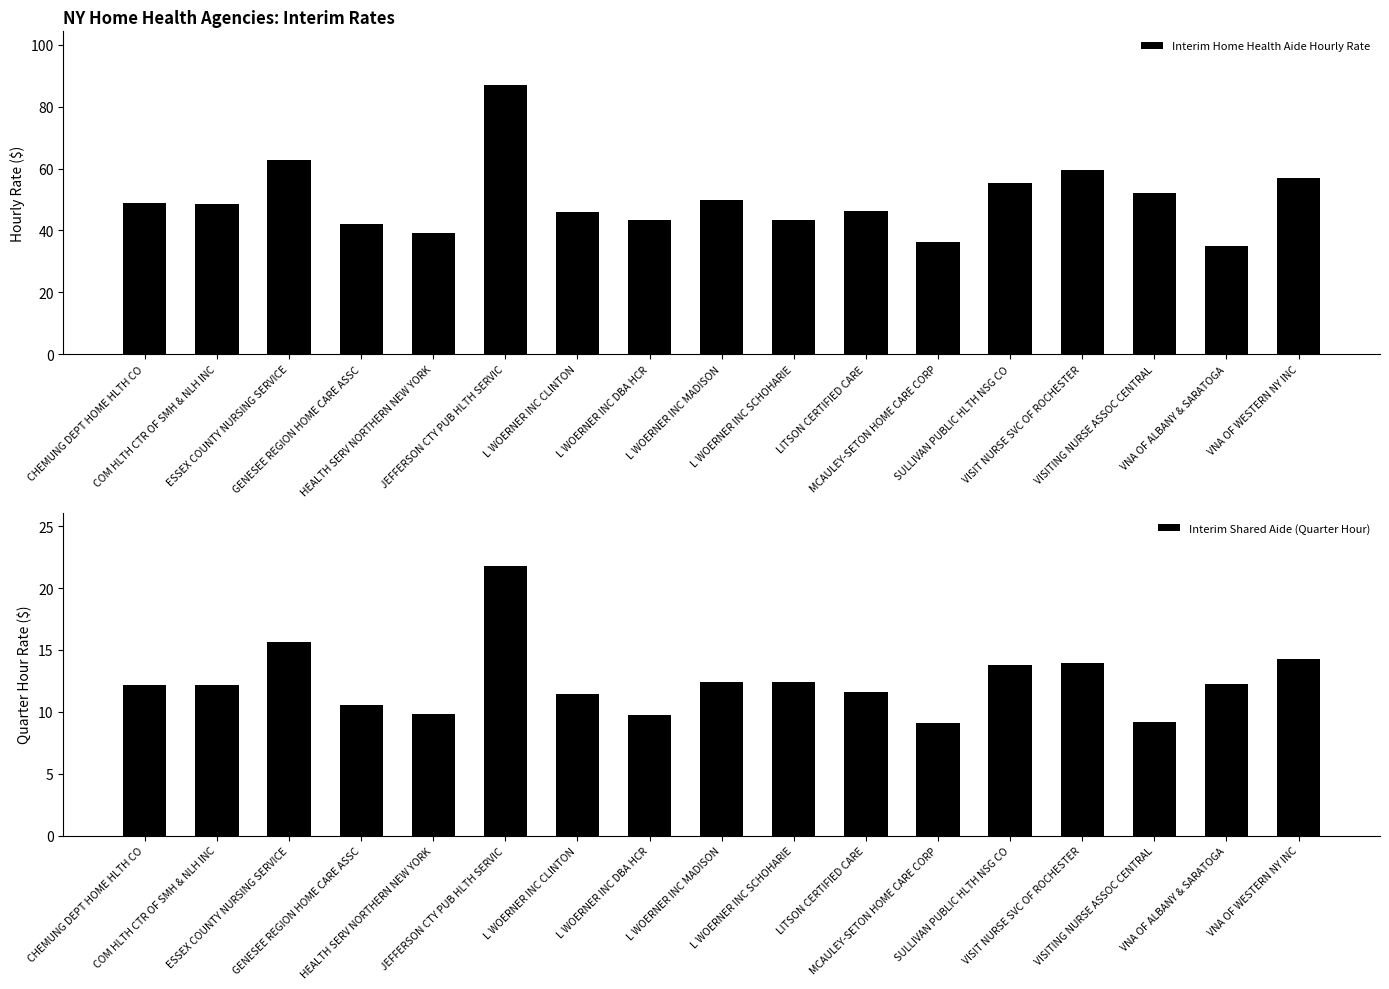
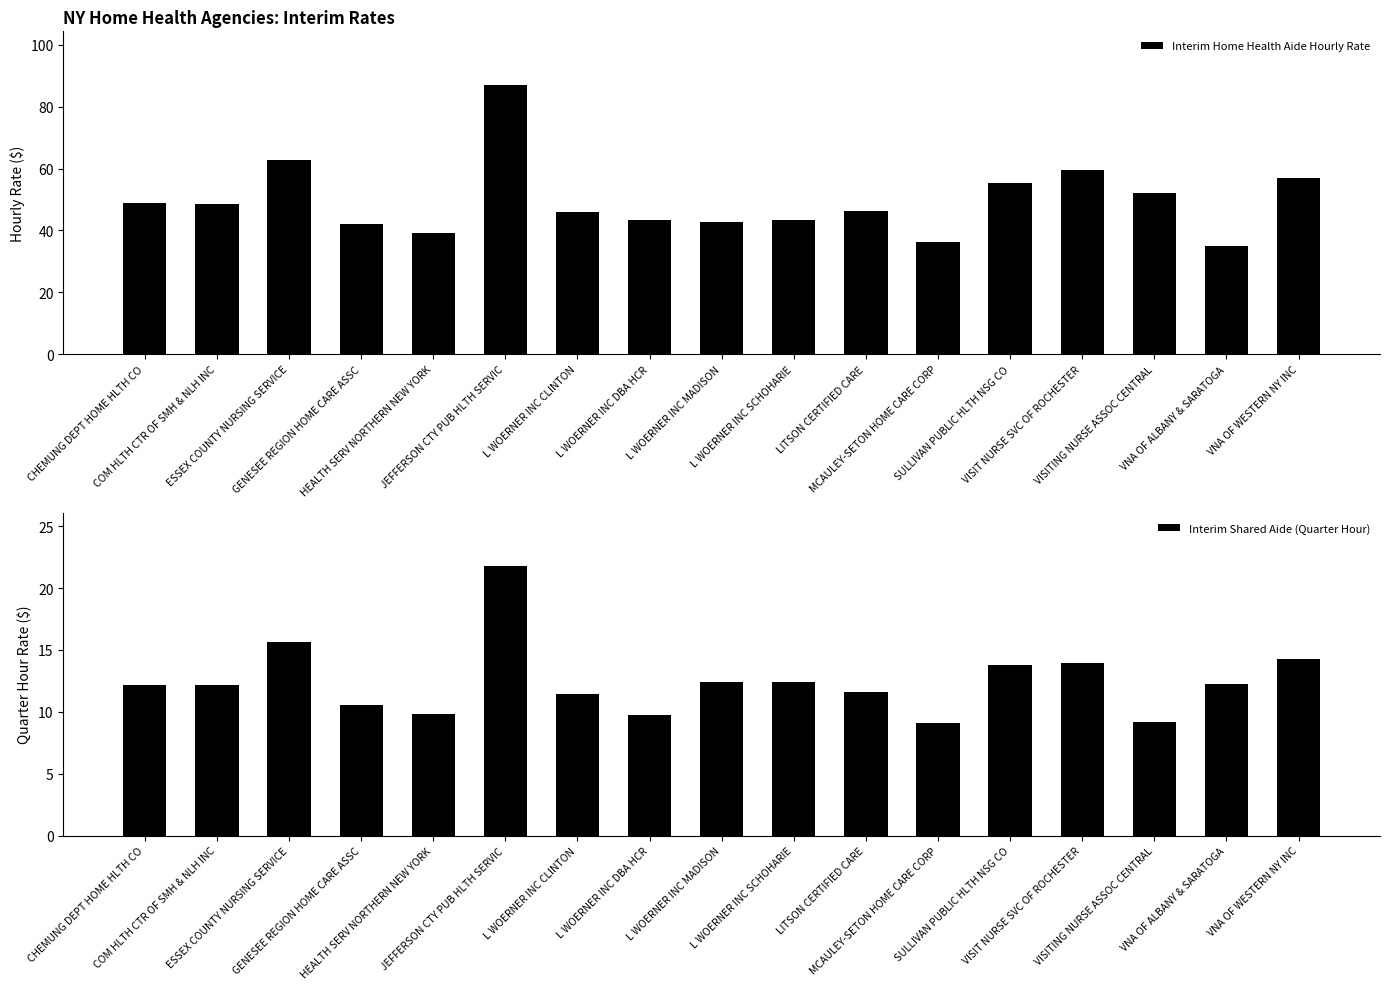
  {
    "NY Home Health Agencies: Interim Rates": {
      "CHEMUNG DEPT HOME HLTH CO": 49,
      "COM HLTH CTR OF SMH & NLH INC": 49,
      "ESSEX COUNTY NURSING SERVICE": 63,
      "GENESEE REGION HOME CARE ASSC": 42,
      "HEALTH SERV NORTHERN NEW YORK": 39,
      "JEFFERSON CTY PUB HLTH SERVIC": 87,
      "L WOERNER INC CLINTON": 46,
      "L WOERNER INC DBA HCR": 43,
-     "L WOERNER INC MADISON": 50,
+     "L WOERNER INC MADISON": 43,
      "L WOERNER INC SCHOHARIE": 43,
      "LITSON CERTIFIED CARE": 46,
      "MCAULEY-SETON HOME CARE CORP": 36,
      "SULLIVAN PUBLIC HLTH NSG CO": 55,
      "VISIT NURSE SVC OF ROCHESTER": 60,
      "VISITING NURSE ASSOC CENTRAL": 52,
      "VNA OF ALBANY & SARATOGA": 35,
      "VNA OF WESTERN NY INC": 57
    }
  }
